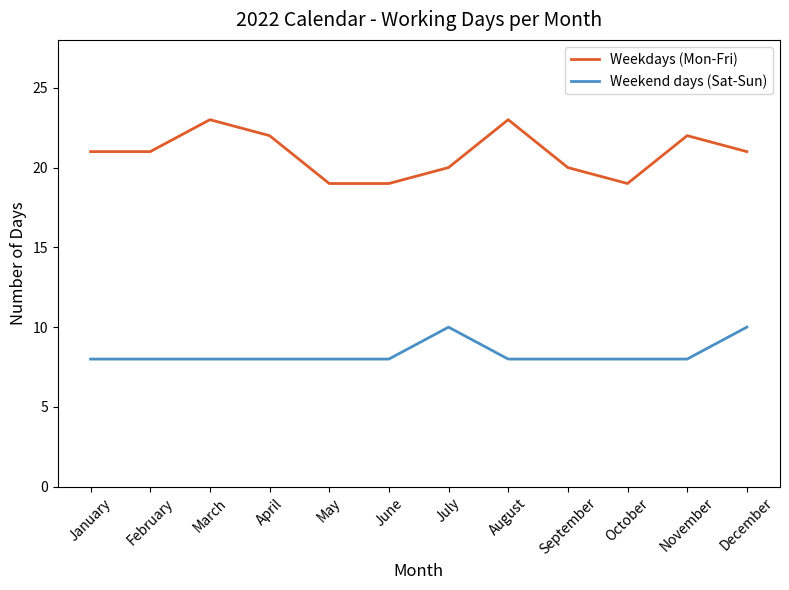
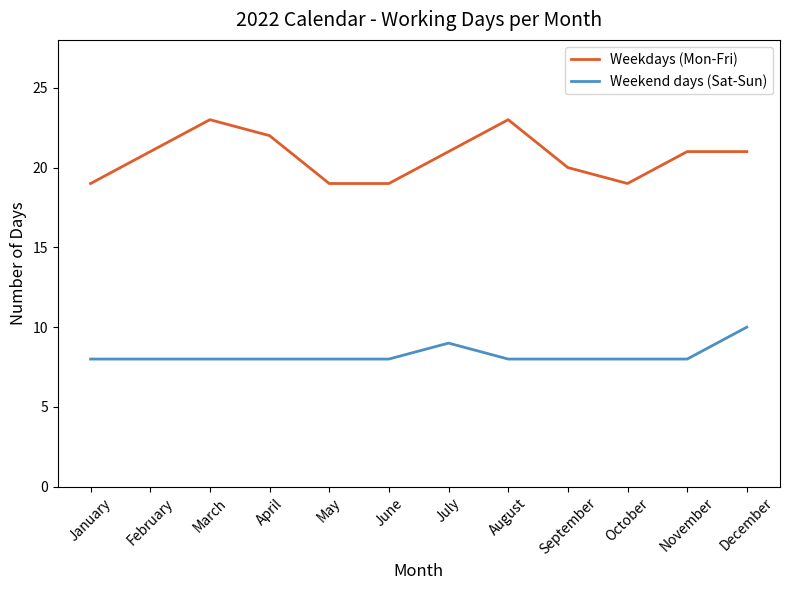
  {
    "Weekdays (Mon-Fri)": {
-     "January": 21,
+     "January": 19,
      "February": 21,
      "March": 23,
      "April": 22,
      "May": 19,
      "June": 19,
-     "July": 20,
+     "July": 21,
      "August": 23,
      "September": 20,
      "October": 19,
-     "November": 22,
+     "November": 21,
      "December": 21
    },
    "Weekend days (Sat-Sun)": {
      "January": 8,
      "February": 8,
      "March": 8,
      "April": 8,
      "May": 8,
      "June": 8,
-     "July": 10,
+     "July": 9,
      "August": 8,
      "September": 8,
      "October": 8,
      "November": 8,
      "December": 10
    }
  }
